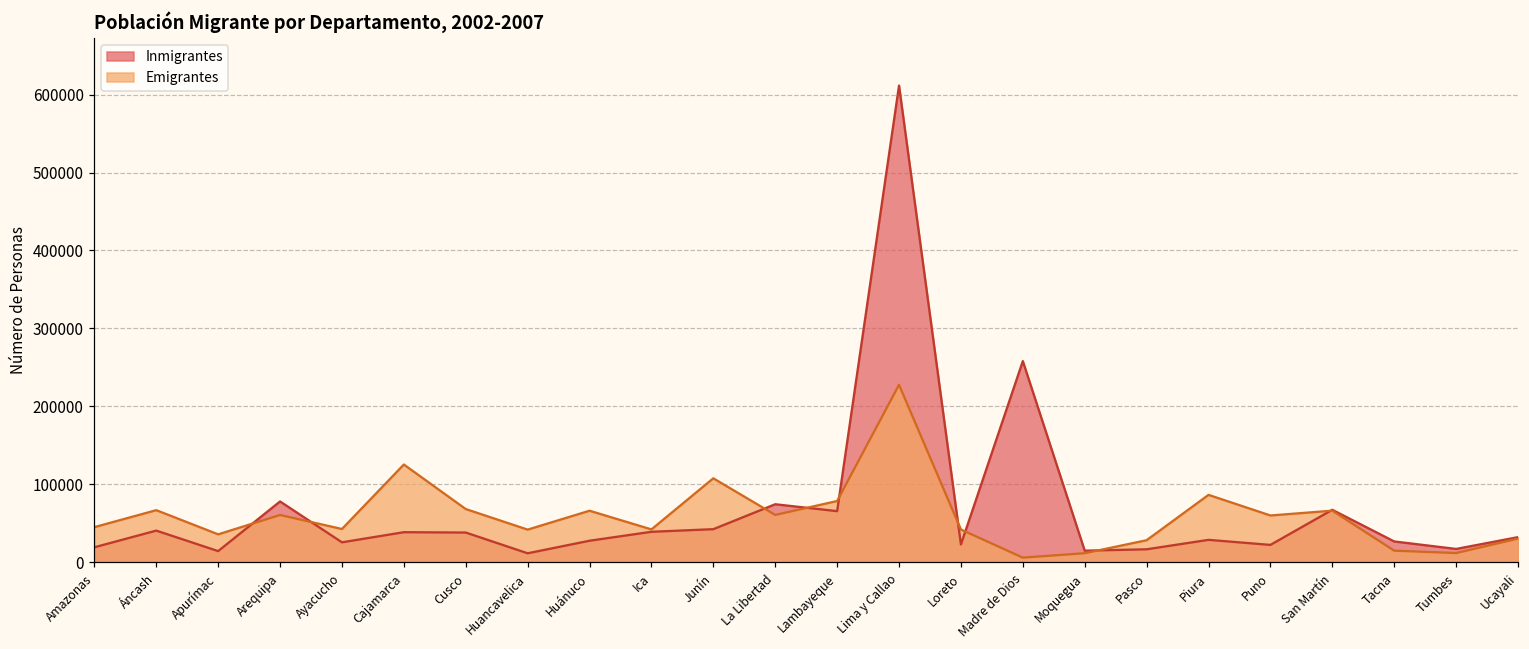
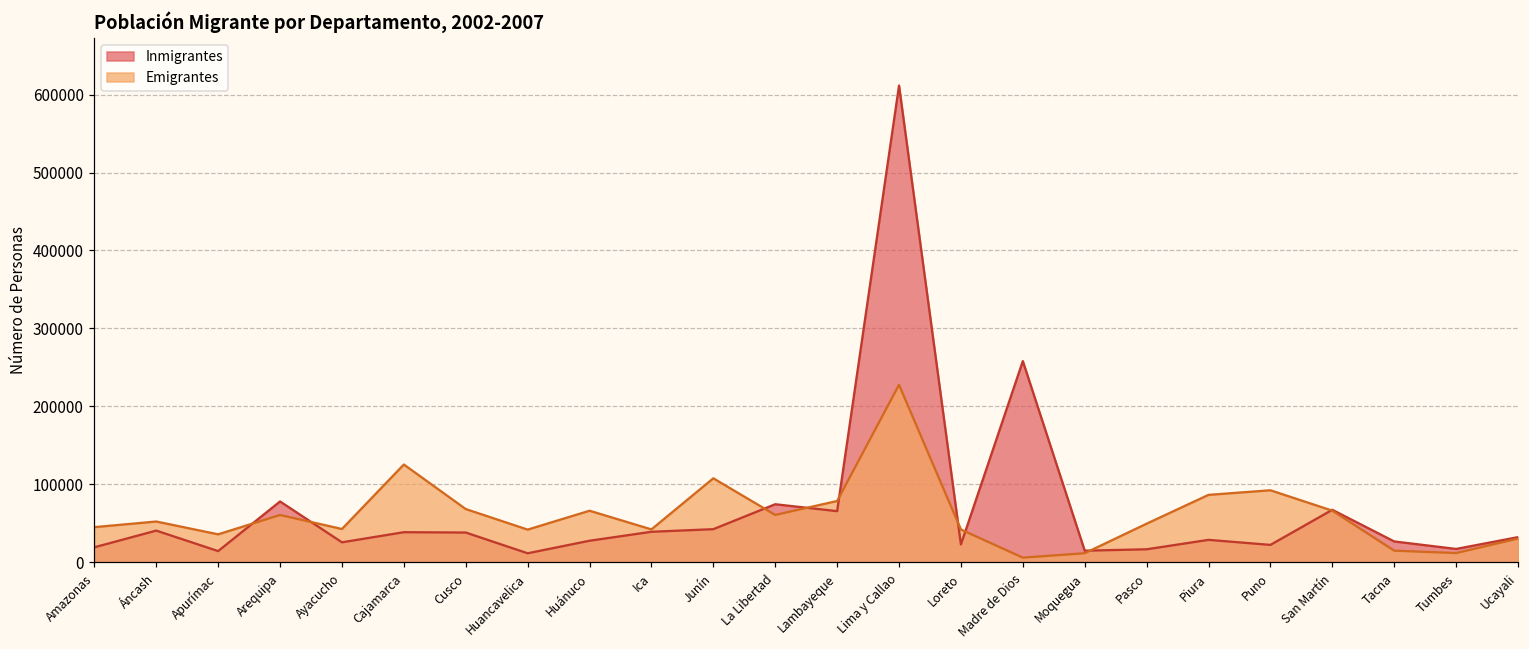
  {
    "Inmigrantes": {
      "Amazonas": 20000,
      "Áncash": 40000,
      "Apurímac": 10000,
      "Arequipa": 80000,
      "Ayacucho": 30000,
      "Cajamarca": 40000,
      "Cusco": 40000,
      "Huancavelica": 10000,
      "Huánuco": 30000,
      "Junín": 40000,
      "La Libertad": 70000,
      "Lambayeque": 70000,
      "Lima y Callao": 610000,
      "Loreto": 20000,
      "Madre de Dios": 260000,
      "Pasco": 20000,
      "Piura": 30000,
      "Puno": 20000,
      "Tacna": 30000,
      "Tumbes": 20000
    },
    "Emigrantes": {
      "Amazonas": 50000,
-     "Áncash": 70000,
+     "Áncash": 50000,
      "Apurímac": 40000,
      "Arequipa": 60000,
      "Ayacucho": 40000,
      "Cajamarca": 130000,
      "Cusco": 70000,
      "Huancavelica": 40000,
      "Huánuco": 70000,
      "Junín": 110000,
      "La Libertad": 60000,
      "Lambayeque": 80000,
      "Lima y Callao": 230000,
      "Loreto": 40000,
      "Madre de Dios": 10000,
-     "Pasco": 30000,
+     "Pasco": 50000,
      "Piura": 90000,
-     "Puno": 60000,
+     "Puno": 90000,
      "Tacna": 20000,
      "Tumbes": 10000
    }
  }
